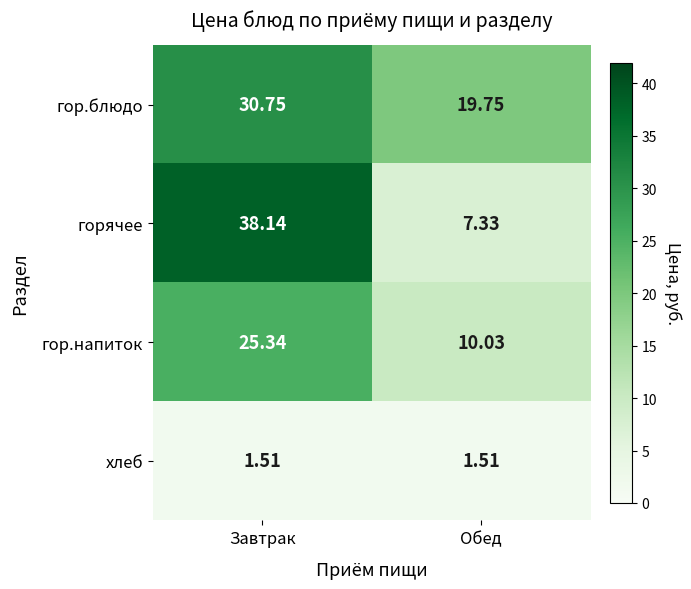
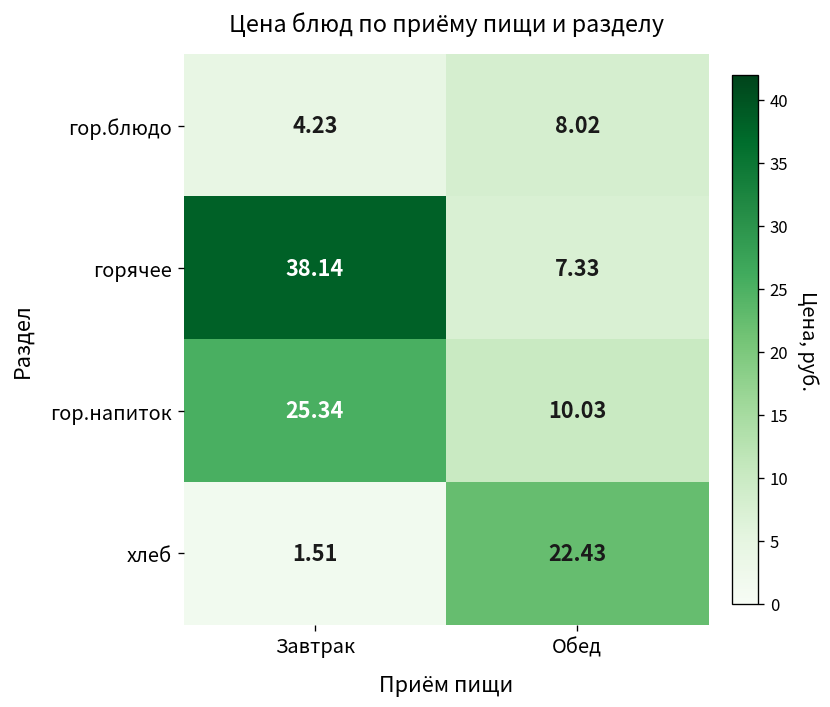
  {
    "гор.блюдо": {
-     "Завтрак": 30.75,
-     "Обед": 19.75
+     "Завтрак": 4.23,
+     "Обед": 8.02
    },
    "горячее": {
      "Завтрак": 38.14,
      "Обед": 7.33
    },
    "гор.напиток": {
      "Завтрак": 25.34,
      "Обед": 10.03
    },
    "хлеб": {
      "Завтрак": 1.51,
-     "Обед": 1.51
+     "Обед": 22.43
    }
  }
